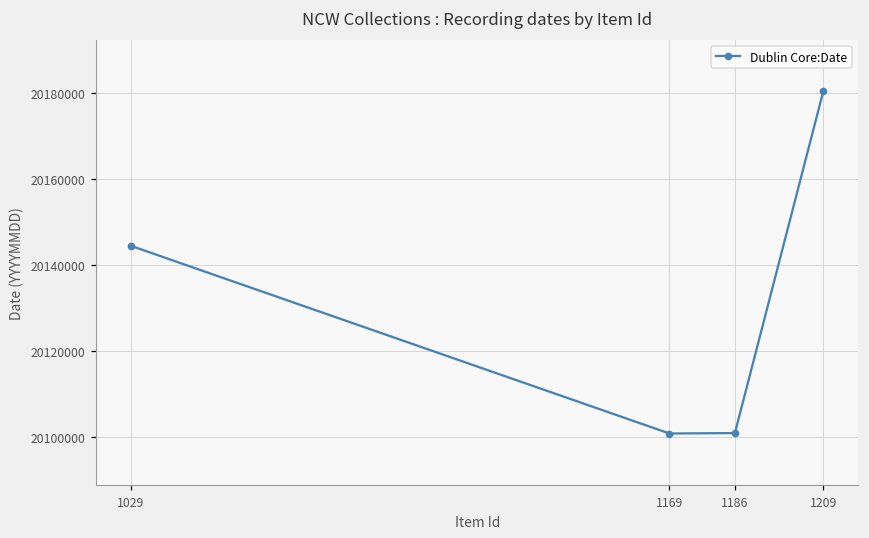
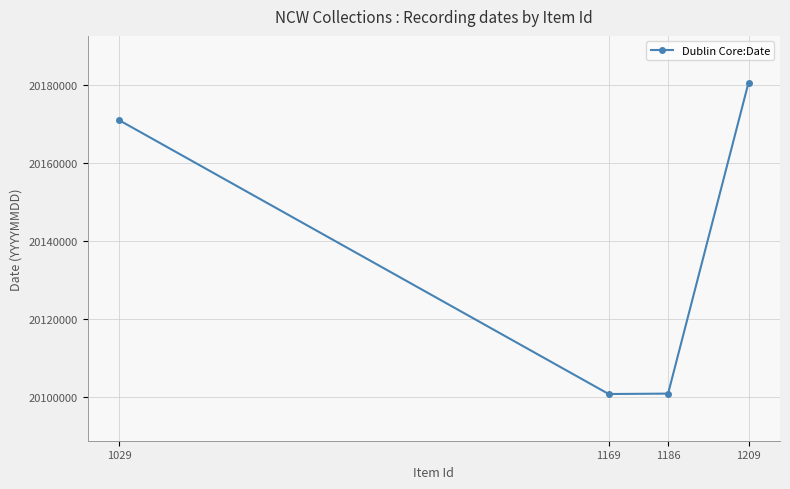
  {
-   "1029": 20144000,
+   "1029": 20171000,
    "1169": 20101000,
    "1186": 20101000,
    "1209": 20181000
  }
